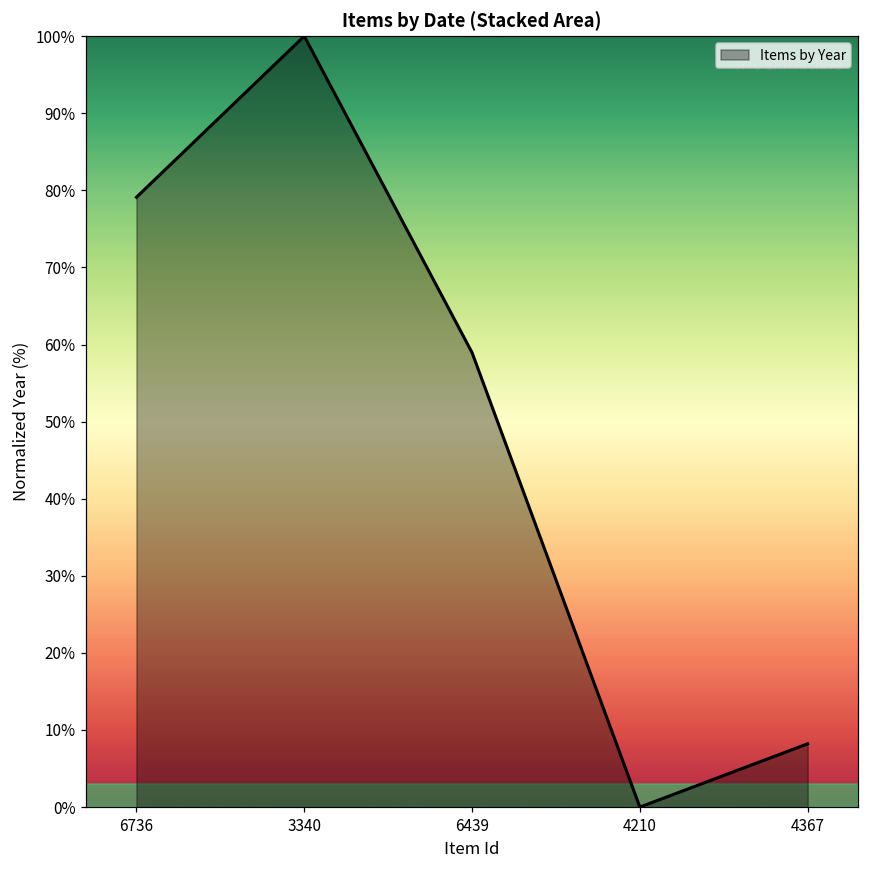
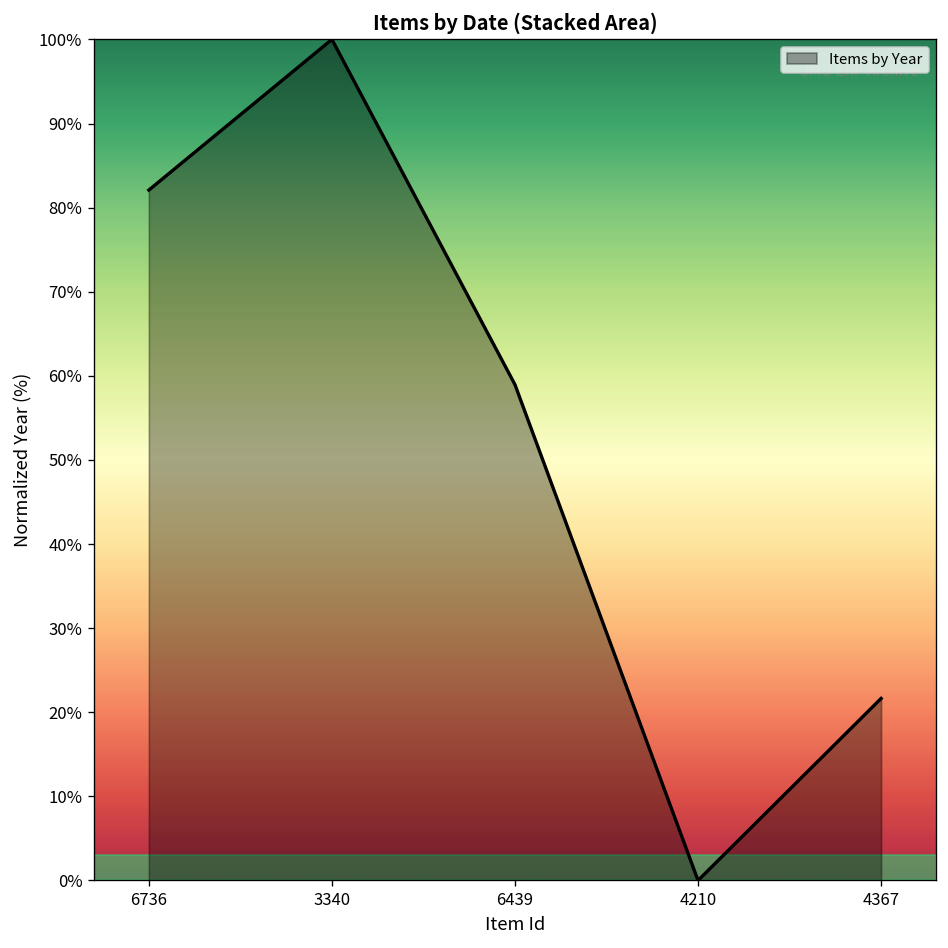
  {
-   "6736": "79%",
+   "6736": "82%",
    "3340": "100%",
    "6439": "59%",
-   "4367": "8%"
+   "4367": "22%"
  }
